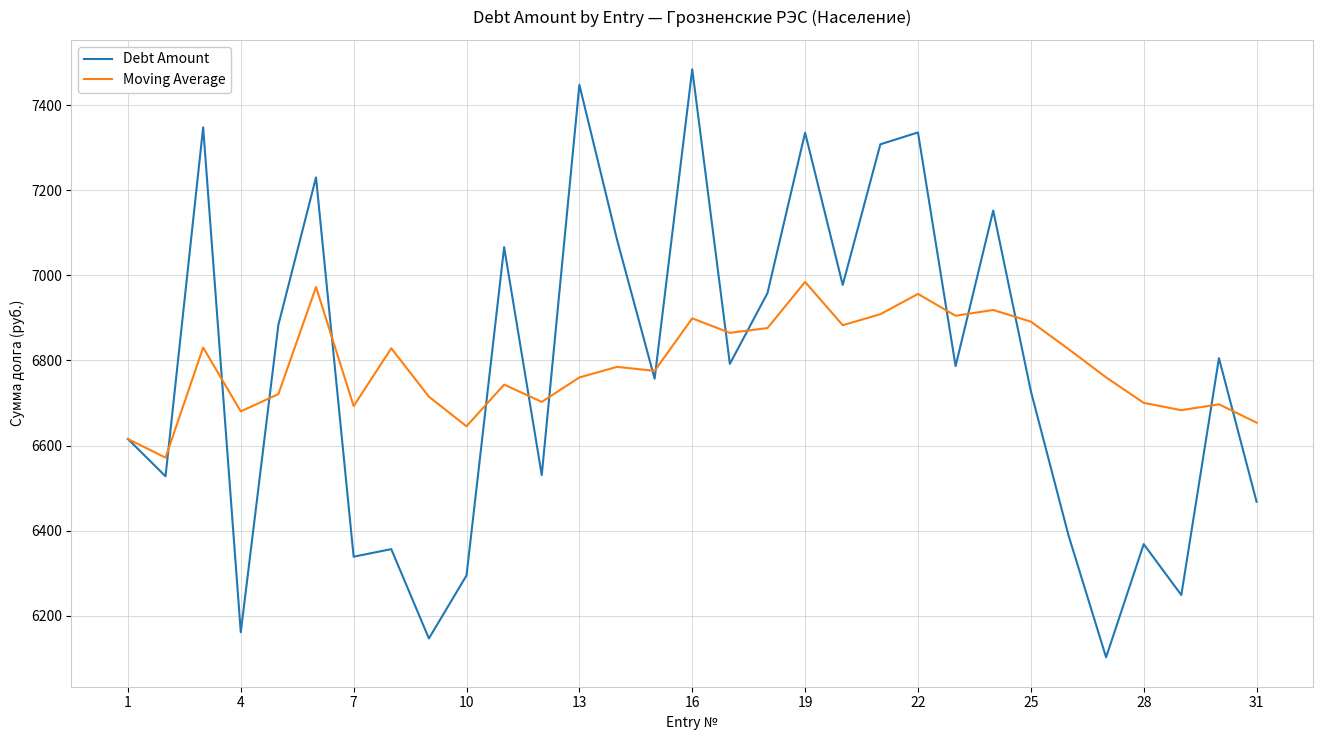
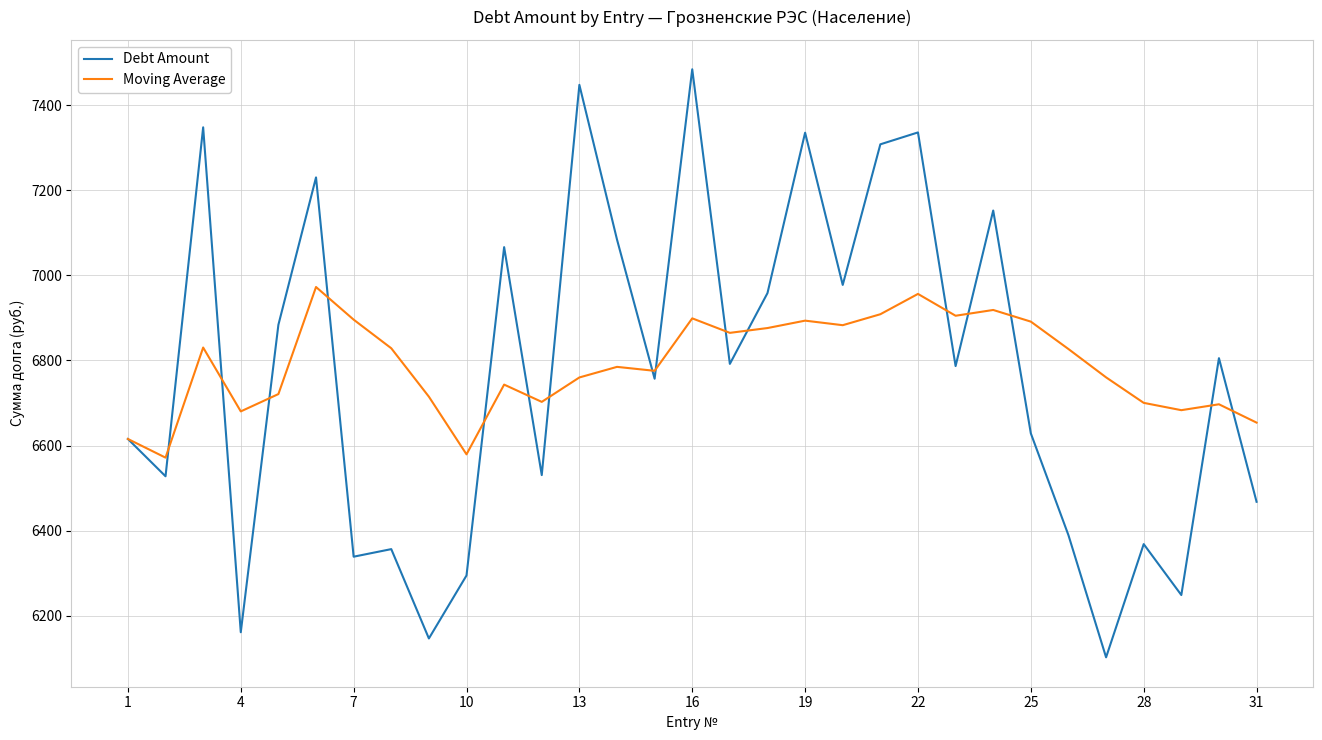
  {
    "Debt Amount": {
      "4": 6160,
      "7": 6340,
      "10": 6290,
      "13": 7450,
      "16": 7480,
      "19": 7340,
      "22": 7340,
-     "25": 6730,
+     "25": 6630,
      "28": 6370,
      "31": 6470
    },
    "Moving Average": {
      "4": 6680,
-     "7": 6690,
-     "10": 6650,
+     "7": 6900,
+     "10": 6580,
      "13": 6760,
      "16": 6900,
-     "19": 6980,
+     "19": 6890,
      "22": 6960,
      "25": 6890,
      "28": 6700,
      "31": 6650
    }
  }
